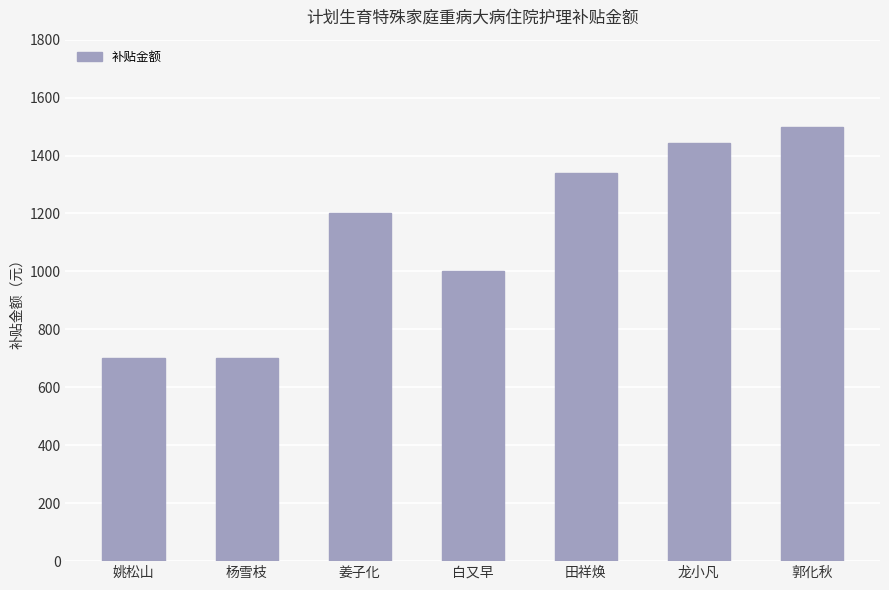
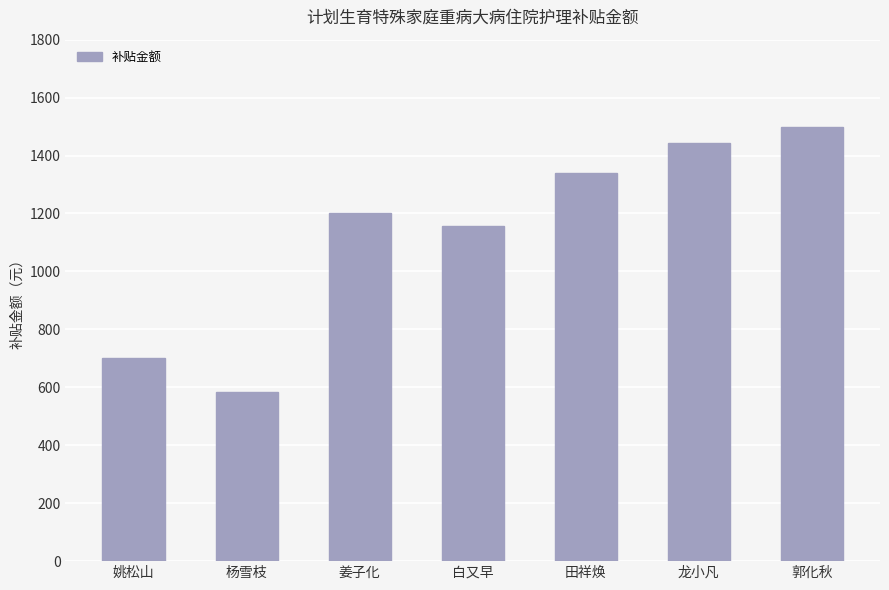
  {
    "姚松山": 700,
-   "杨雪枝": 700,
+   "杨雪枝": 580,
    "姜子化": 1200,
-   "白又早": 1000,
+   "白又早": 1160,
    "田祥焕": 1340,
    "龙小凡": 1450,
    "郭化秋": 1500
  }
